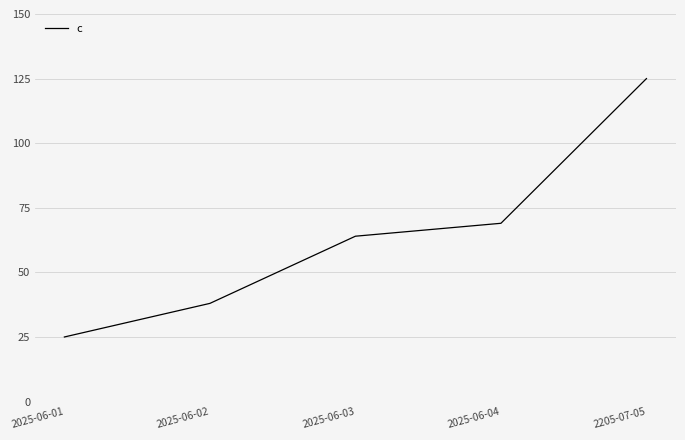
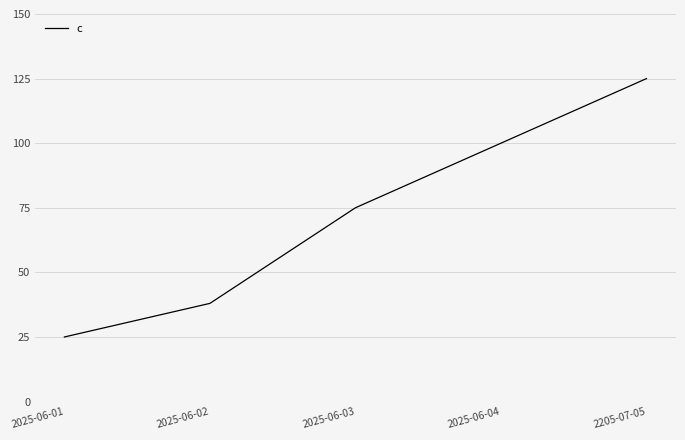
  {
    "2025-06-01": 25,
    "2025-06-02": 38,
-   "2025-06-03": 64,
-   "2025-06-04": 69,
+   "2025-06-03": 75,
+   "2025-06-04": 100,
    "2205-07-05": 125
  }
